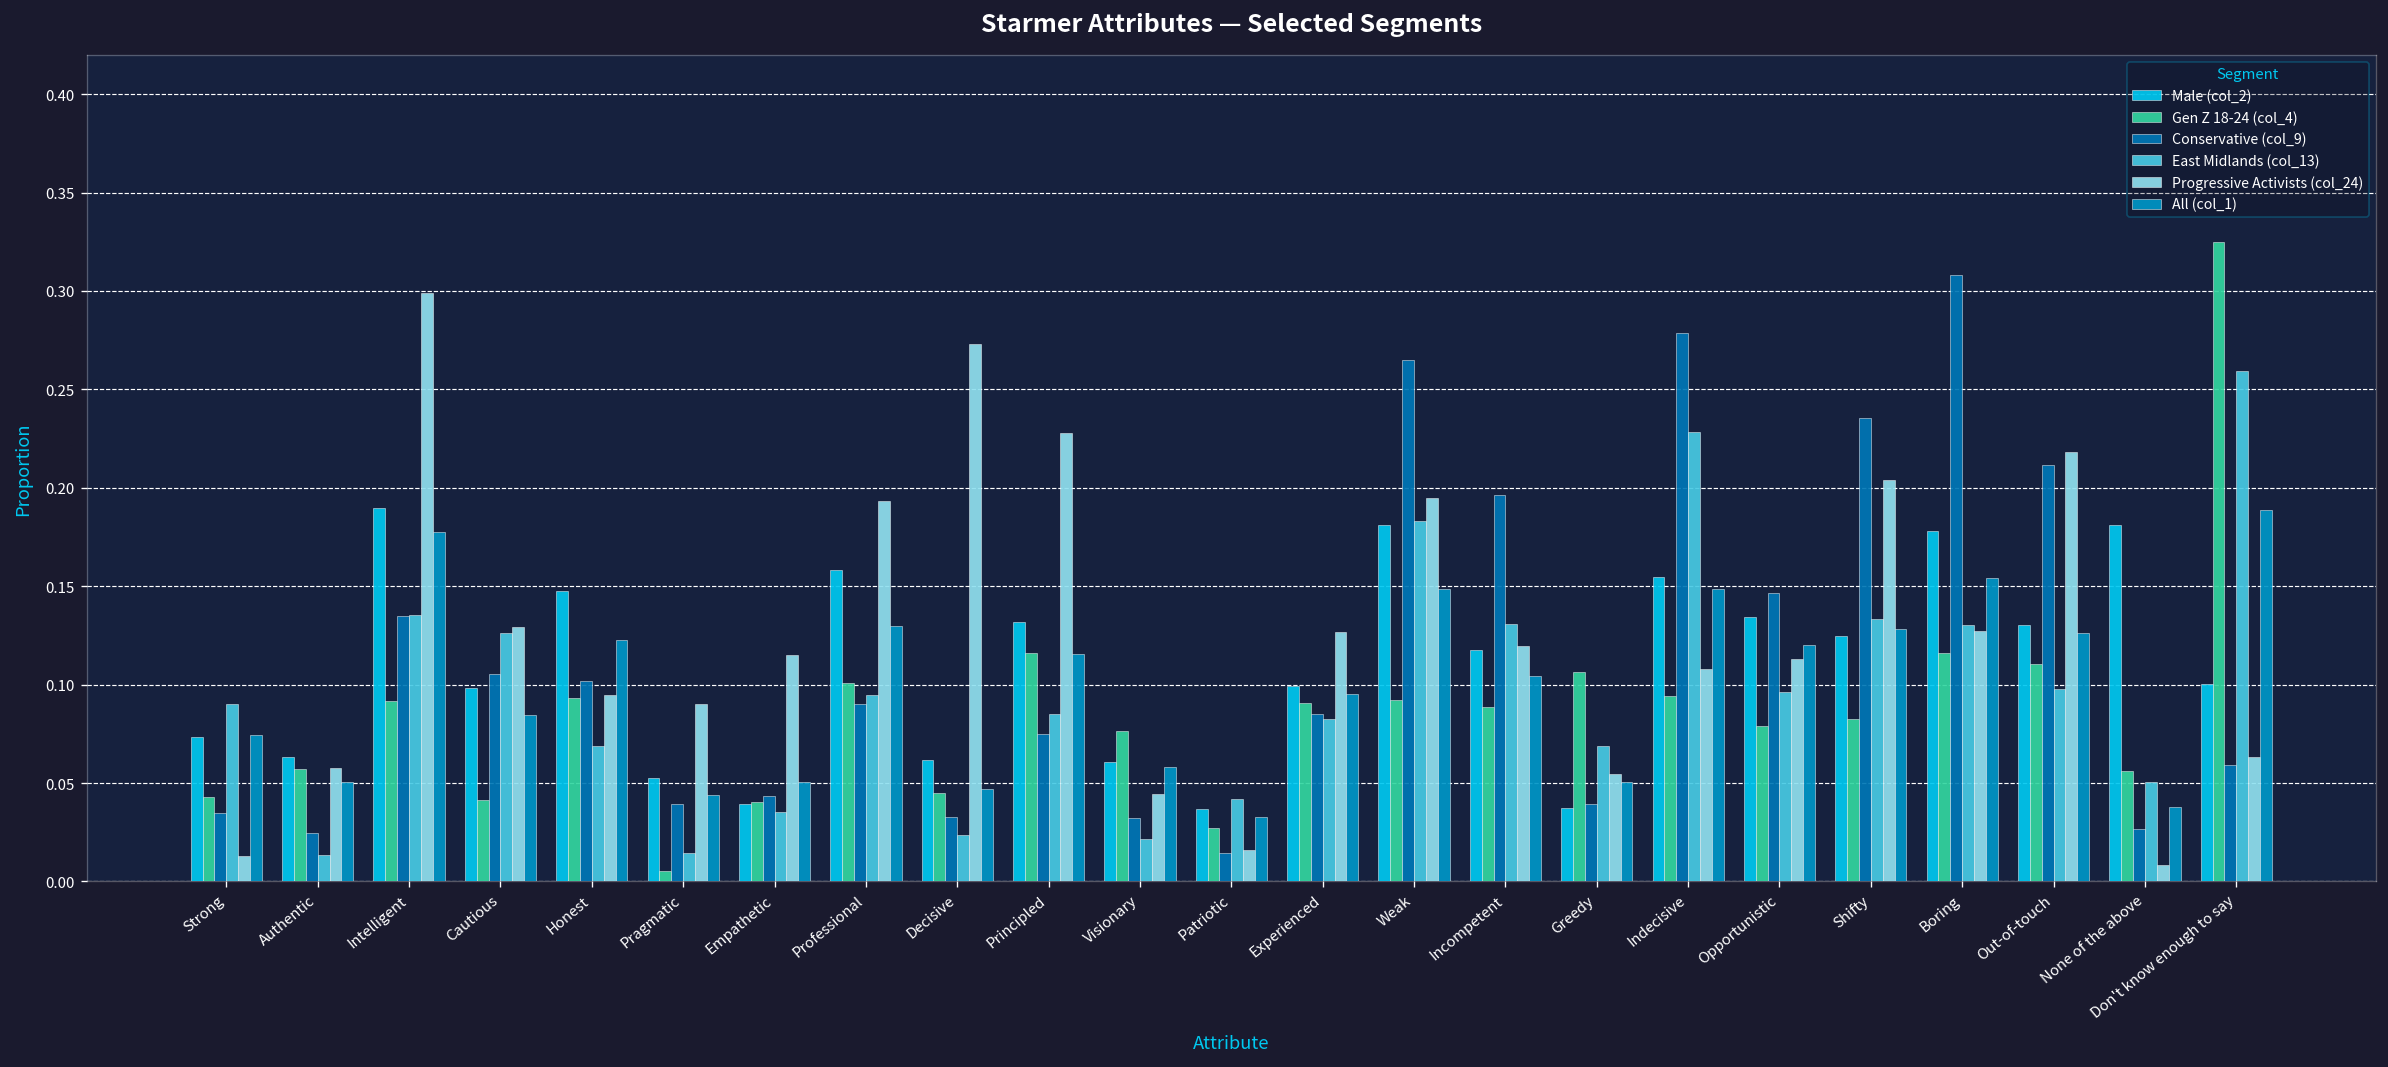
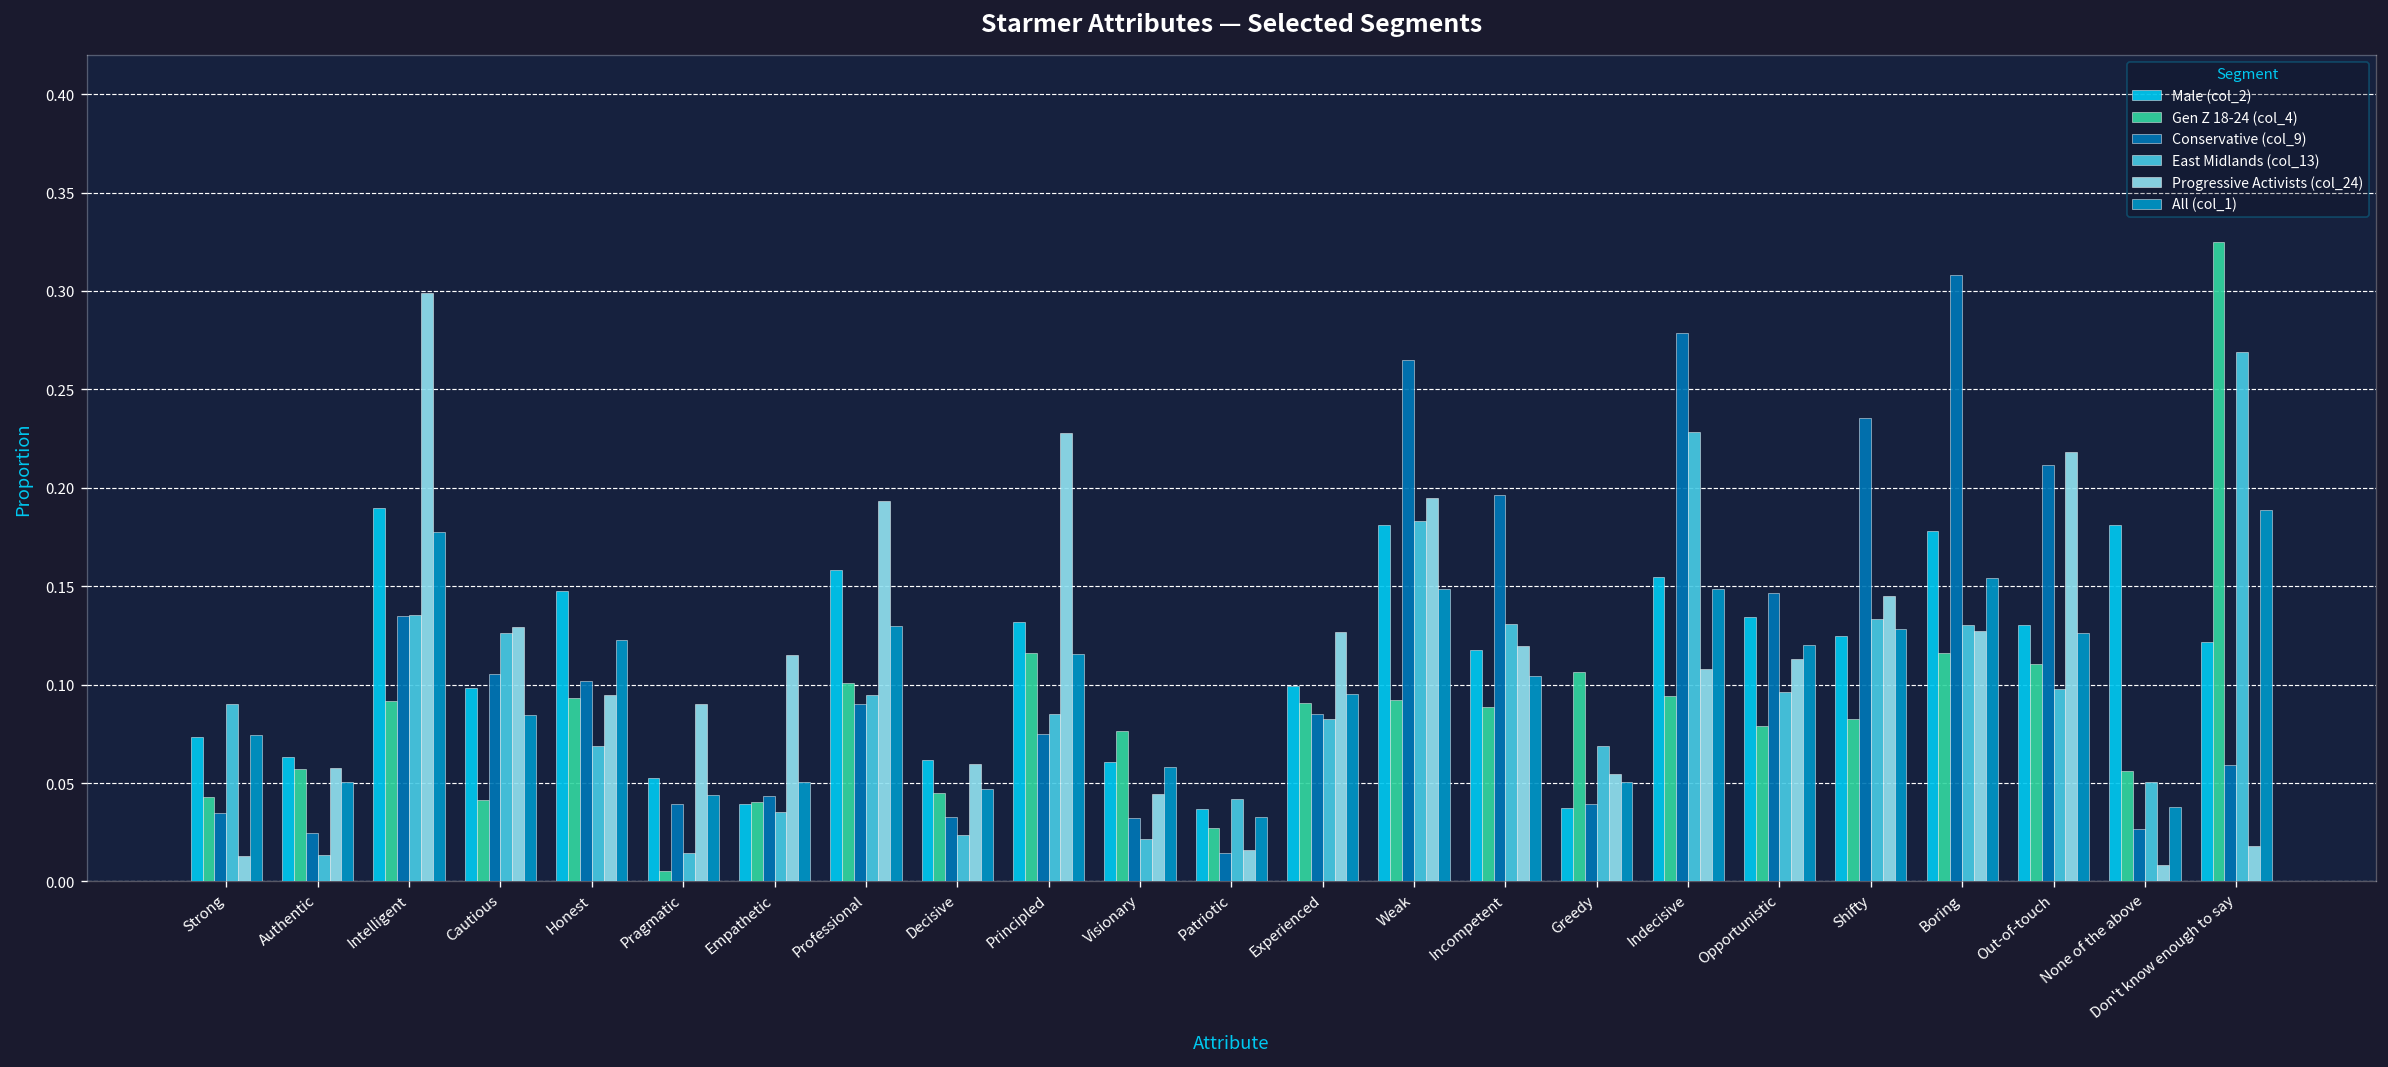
  {
    "Male (col_2)": {
      "Strong": 0.073,
      "Authentic": 0.063,
      "Intelligent": 0.189,
      "Cautious": 0.099,
      "Honest": 0.148,
      "Pragmatic": 0.052,
      "Empathetic": 0.040,
      "Professional": 0.158,
      "Decisive": 0.062,
      "Principled": 0.132,
      "Visionary": 0.061,
      "Patriotic": 0.037,
      "Experienced": 0.099,
      "Weak": 0.181,
      "Incompetent": 0.118,
      "Greedy": 0.037,
      "Indecisive": 0.155,
      "Opportunistic": 0.134,
      "Shifty": 0.125,
      "Boring": 0.178,
      "Out-of-touch": 0.130,
      "None of the above": 0.181,
-     "Don't know enough to say": 0.101
+     "Don't know enough to say": 0.122
    },
    "Gen Z 18-24 (col_4)": {
      "Strong": 0.043,
      "Authentic": 0.057,
      "Intelligent": 0.092,
      "Cautious": 0.042,
      "Honest": 0.093,
      "Pragmatic": 0.005,
      "Empathetic": 0.040,
      "Professional": 0.101,
      "Decisive": 0.045,
      "Principled": 0.116,
      "Visionary": 0.076,
      "Patriotic": 0.027,
      "Experienced": 0.091,
      "Weak": 0.092,
      "Incompetent": 0.089,
      "Greedy": 0.106,
      "Indecisive": 0.094,
      "Opportunistic": 0.079,
      "Shifty": 0.082,
      "Boring": 0.116,
      "Out-of-touch": 0.110,
      "None of the above": 0.056,
      "Don't know enough to say": 0.325
    },
    "East Midlands (col_13)": {
      "Strong": 0.090,
      "Authentic": 0.014,
      "Intelligent": 0.136,
      "Cautious": 0.126,
      "Honest": 0.069,
      "Pragmatic": 0.014,
      "Empathetic": 0.035,
      "Professional": 0.095,
      "Decisive": 0.024,
      "Principled": 0.085,
      "Visionary": 0.022,
      "Patriotic": 0.042,
      "Experienced": 0.083,
      "Weak": 0.183,
      "Incompetent": 0.131,
      "Greedy": 0.069,
      "Indecisive": 0.228,
      "Opportunistic": 0.096,
      "Shifty": 0.134,
      "Boring": 0.130,
      "Out-of-touch": 0.098,
      "None of the above": 0.051,
-     "Don't know enough to say": 0.259
+     "Don't know enough to say": 0.269
    },
    "Progressive Activists (col_24)": {
      "Strong": 0.013,
      "Authentic": 0.058,
      "Intelligent": 0.299,
      "Cautious": 0.129,
      "Honest": 0.095,
      "Pragmatic": 0.090,
      "Empathetic": 0.115,
      "Professional": 0.193,
-     "Decisive": 0.273,
+     "Decisive": 0.060,
      "Principled": 0.228,
      "Visionary": 0.045,
      "Patriotic": 0.016,
      "Experienced": 0.127,
      "Weak": 0.195,
      "Incompetent": 0.119,
      "Greedy": 0.054,
      "Indecisive": 0.108,
      "Opportunistic": 0.113,
-     "Shifty": 0.204,
+     "Shifty": 0.145,
      "Boring": 0.127,
      "Out-of-touch": 0.218,
      "None of the above": 0.009,
-     "Don't know enough to say": 0.063
+     "Don't know enough to say": 0.018
    }
  }
